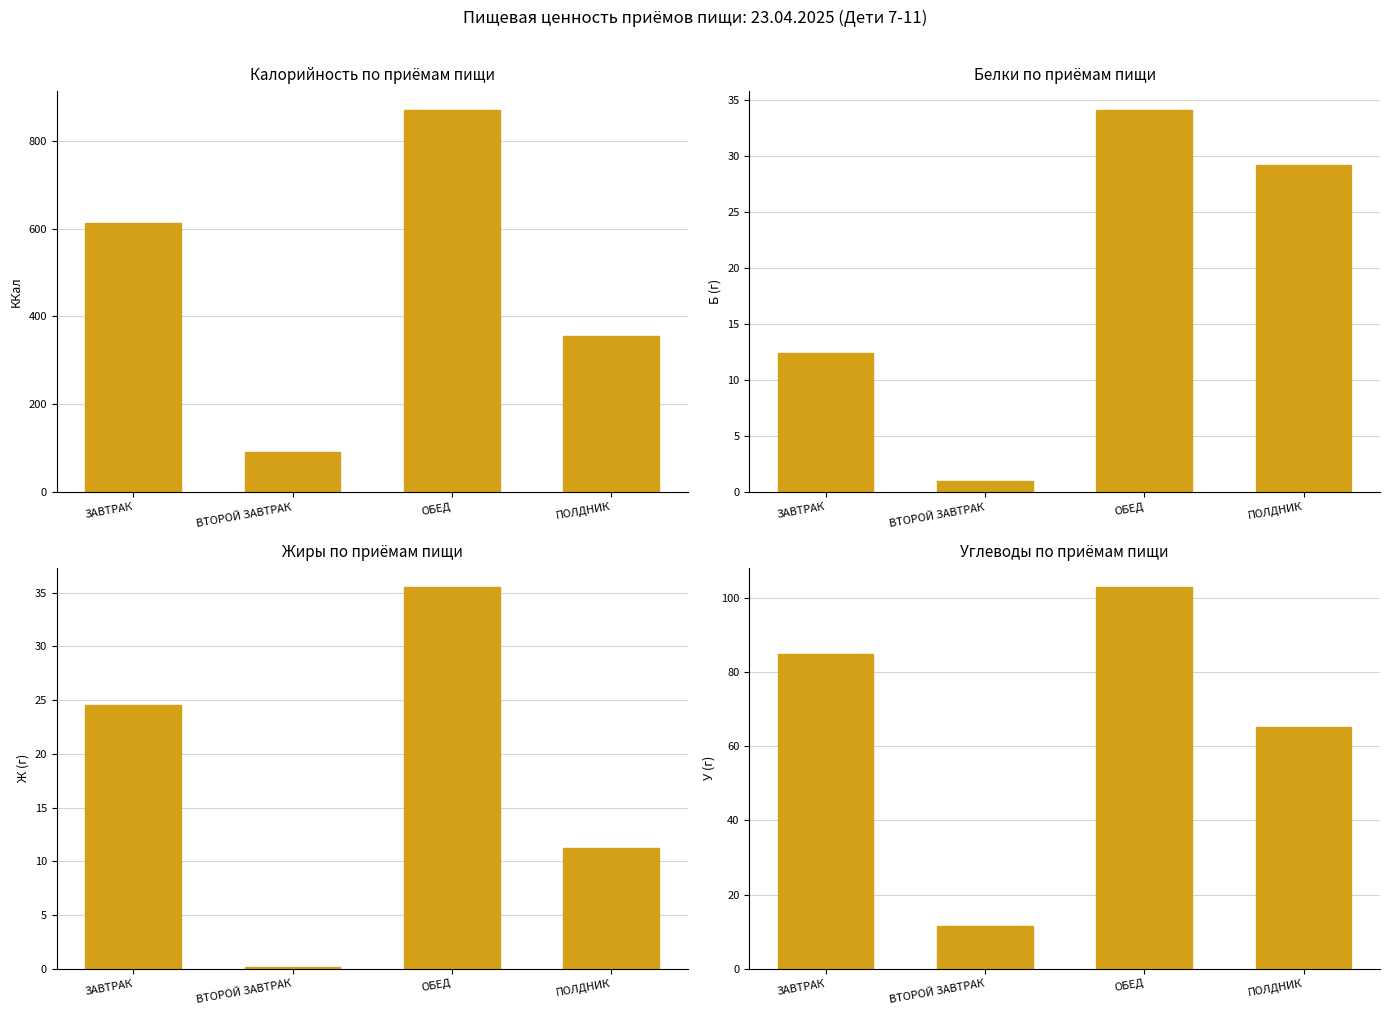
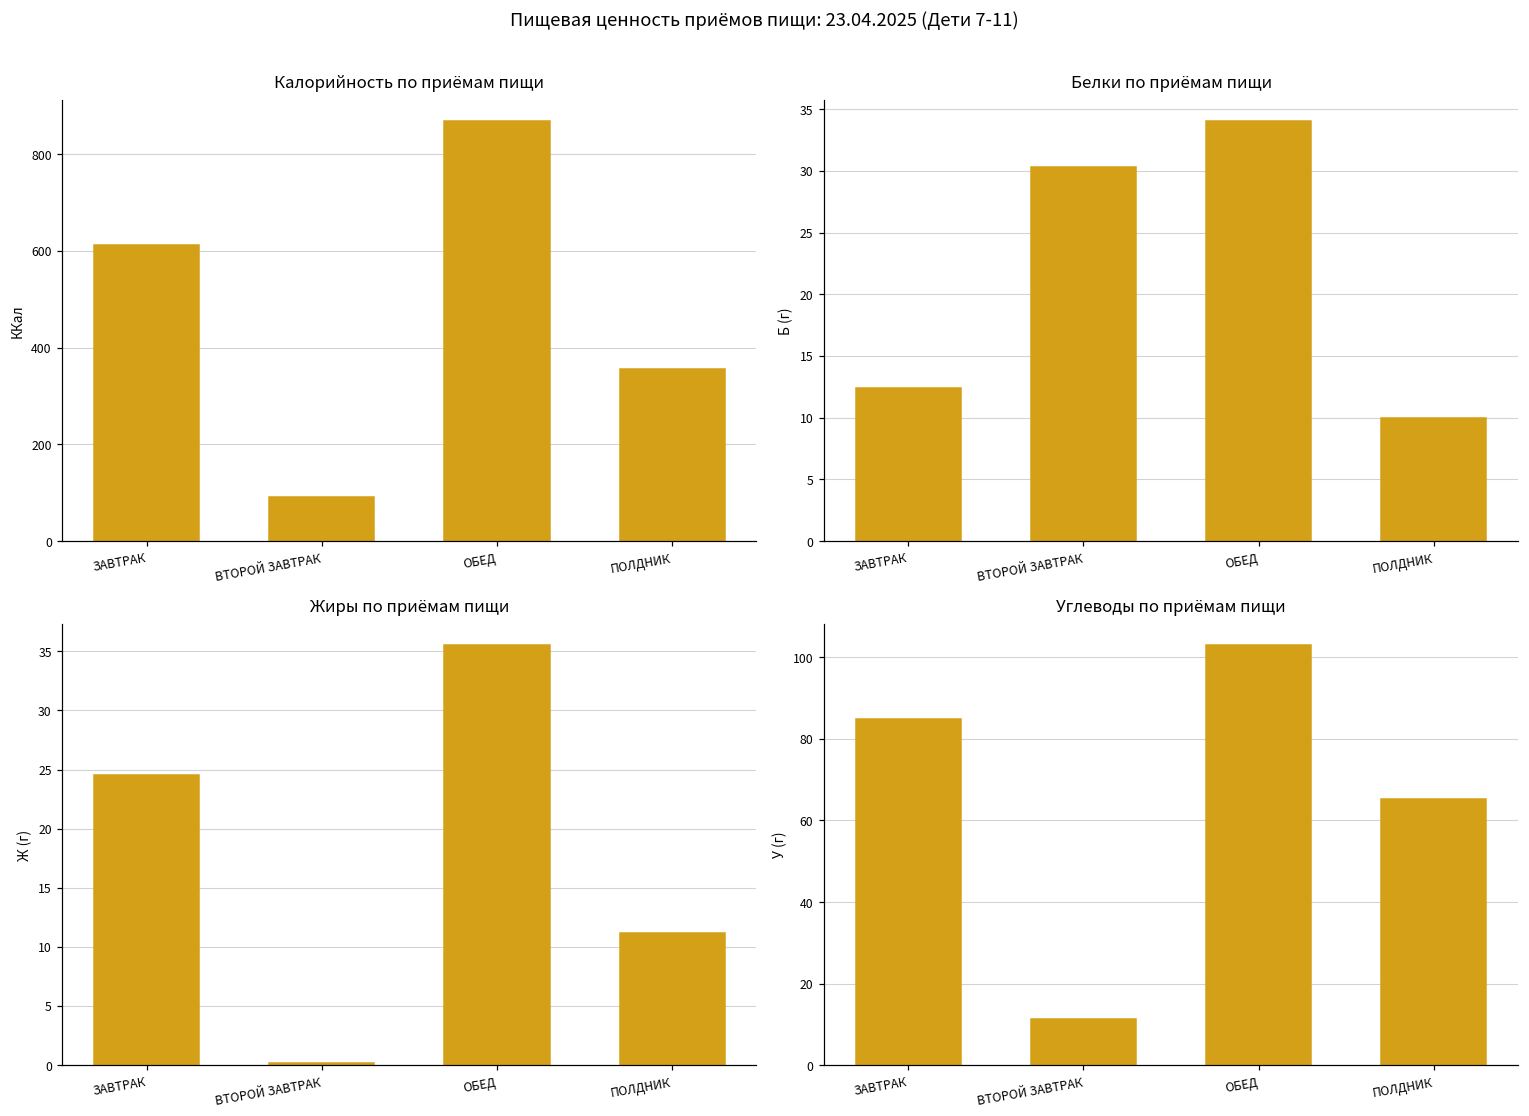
  {
    "Калорийность по приёмам пищи": {
      "ЗАВТРАК": 610,
      "ВТОРОЙ ЗАВТРАК": 90,
      "ОБЕД": 870,
      "ПОЛДНИК": 360
    },
    "Белки по приёмам пищи": {
      "ЗАВТРАК": 12.4,
-     "ВТОРОЙ ЗАВТРАК": 1.0,
+     "ВТОРОЙ ЗАВТРАК": 30.3,
      "ОБЕД": 34.0,
-     "ПОЛДНИК": 29.2
+     "ПОЛДНИК": 10.0
    },
    "Жиры по приёмам пищи": {
      "ЗАВТРАК": 24.5,
      "ОБЕД": 35.5,
      "ПОЛДНИК": 11.2
    },
    "Углеводы по приёмам пищи": {
      "ЗАВТРАК": 85,
      "ВТОРОЙ ЗАВТРАК": 11,
      "ОБЕД": 103,
      "ПОЛДНИК": 65
    }
  }
